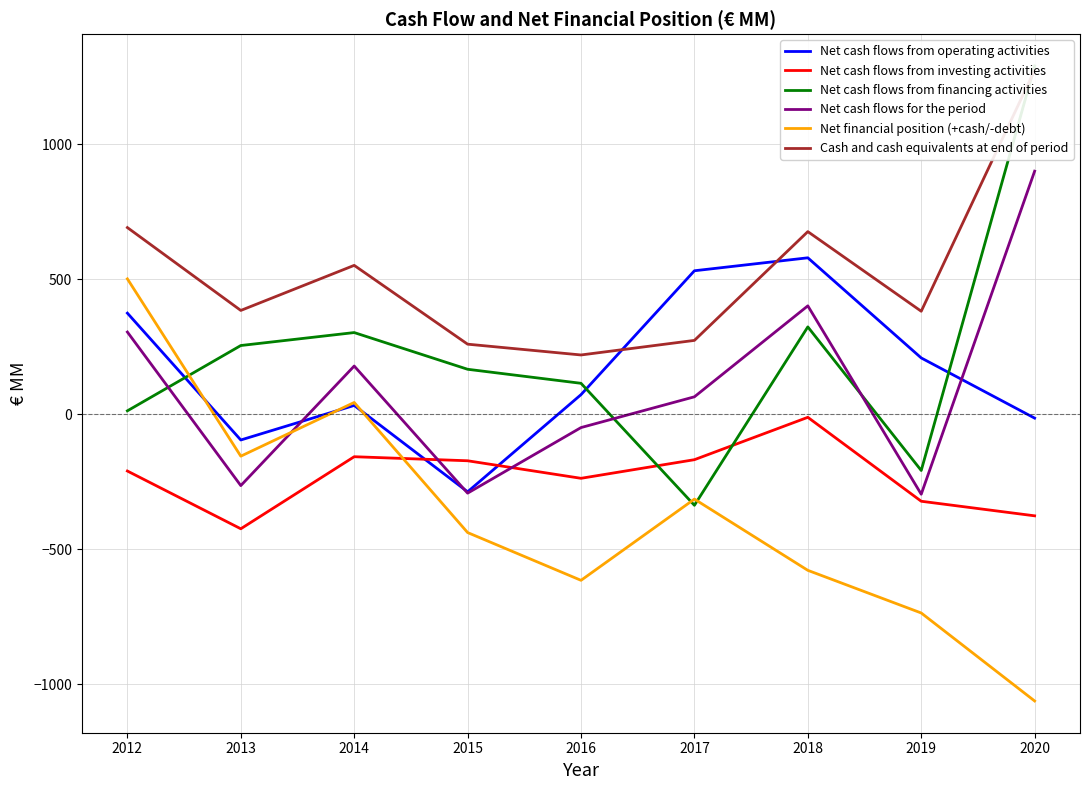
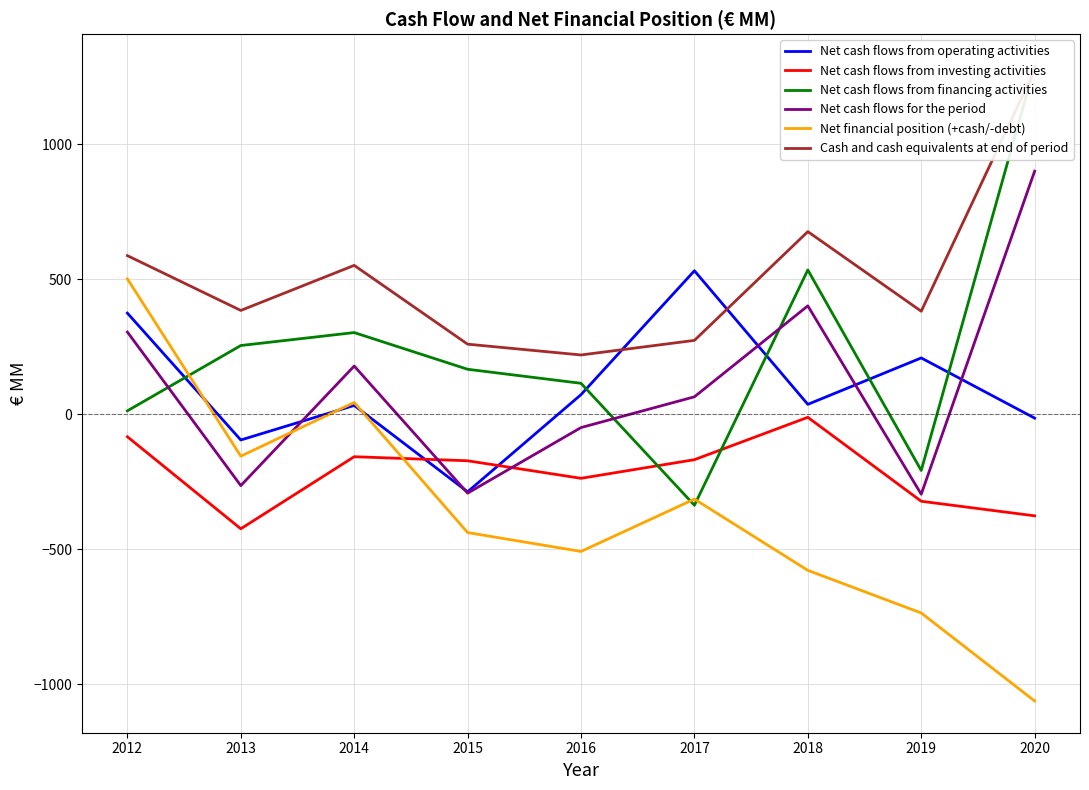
  {
    "Net cash flows from operating activities": {
      "2012": 380,
      "2013": -100,
      "2014": 30,
      "2016": 70,
      "2017": 530,
-     "2018": 580,
+     "2018": 40,
      "2019": 210,
      "2020": -10
    },
    "Net cash flows from investing activities": {
-     "2012": -210,
+     "2012": -80,
      "2013": -420,
      "2014": -160,
      "2015": -170,
      "2016": -240,
      "2017": -170,
      "2018": -10,
      "2019": -320,
      "2020": -380
    },
    "Net cash flows from financing activities": {
      "2012": 10,
      "2013": 260,
      "2014": 300,
      "2015": 170,
      "2016": 120,
      "2017": -340,
-     "2018": 320,
+     "2018": 540,
      "2019": -210
    },
    "Net cash flows for the period": {
      "2012": 310,
      "2013": -260,
      "2014": 180,
      "2016": -50,
      "2017": 70,
      "2018": 400,
      "2019": -300,
      "2020": 900
    },
    "Net financial position (+cash/-debt)": {
      "2012": 500,
      "2013": -160,
      "2014": 40,
      "2015": -440,
-     "2016": -620,
+     "2016": -510,
      "2017": -310,
      "2018": -580,
      "2019": -740,
      "2020": -1060
    },
    "Cash and cash equivalents at end of period": {
-     "2012": 690,
+     "2012": 590,
      "2013": 390,
      "2014": 550,
      "2015": 260,
      "2016": 220,
      "2017": 270,
      "2018": 680,
      "2019": 380
    }
  }
